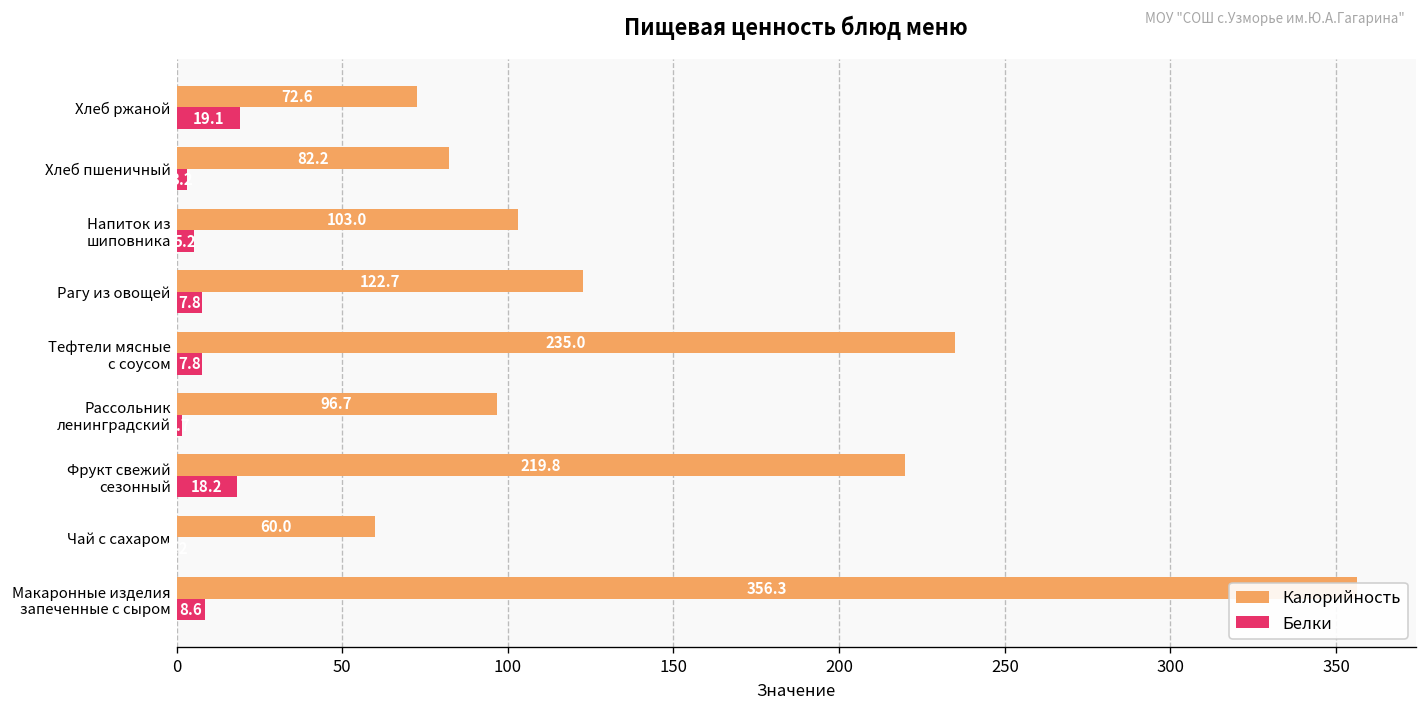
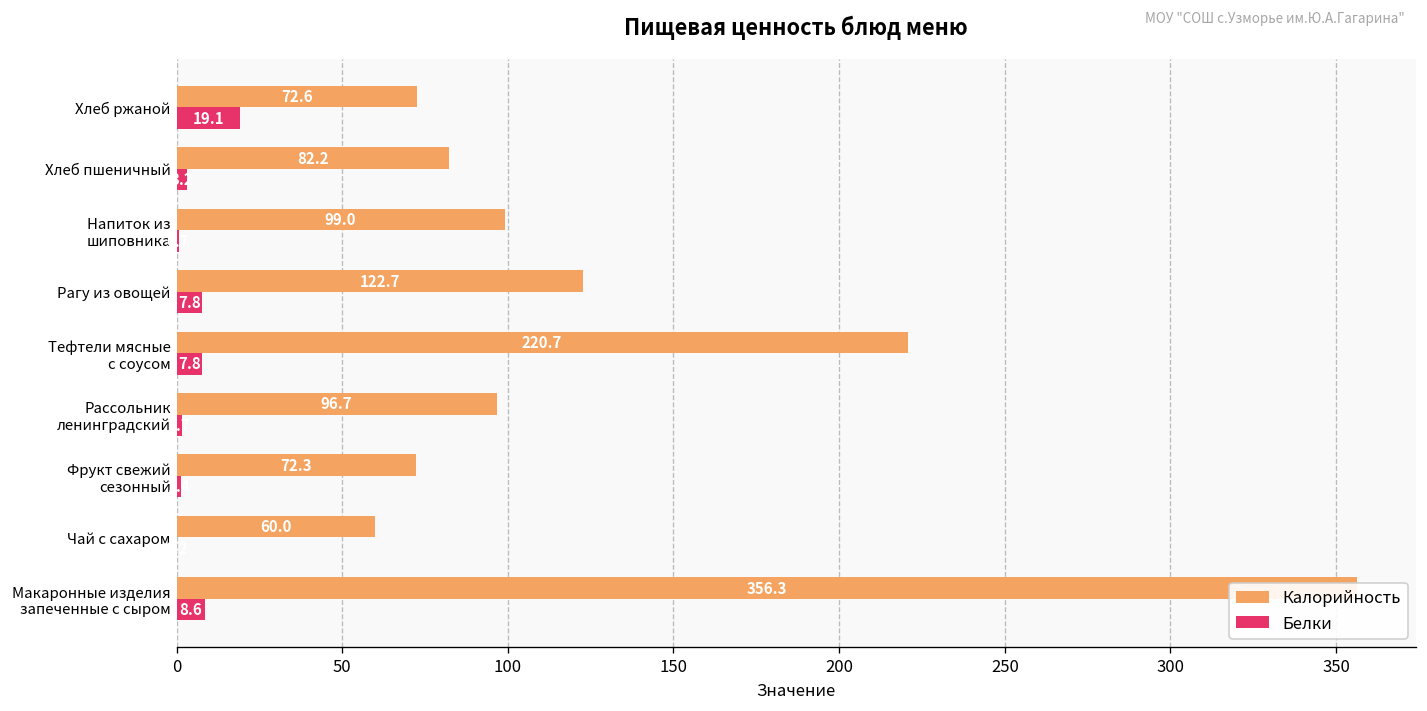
  {
    "Калорийность": {
      "Хлеб ржаной": 72.6,
      "Хлеб пшеничный": 82.2,
-     "Напиток из шиповника": 103.0,
+     "Напиток из шиповника": 99.0,
      "Рагу из овощей": 122.7,
-     "Тефтели мясные с соусом": 235.0,
+     "Тефтели мясные с соусом": 220.7,
      "Рассольник ленинградский": 96.7,
-     "Фрукт свежий сезонный": 219.8,
+     "Фрукт свежий сезонный": 72.3,
      "Чай с сахаром": 60.0
    },
    "Белки": {
      "Хлеб пшеничный": 3,
-     "Напиток из шиповника": 5,
+     "Напиток из шиповника": 1,
      "Рассольник ленинградский": 2,
-     "Фрукт свежий сезонный": 18
+     "Фрукт свежий сезонный": 1
    }
  }
